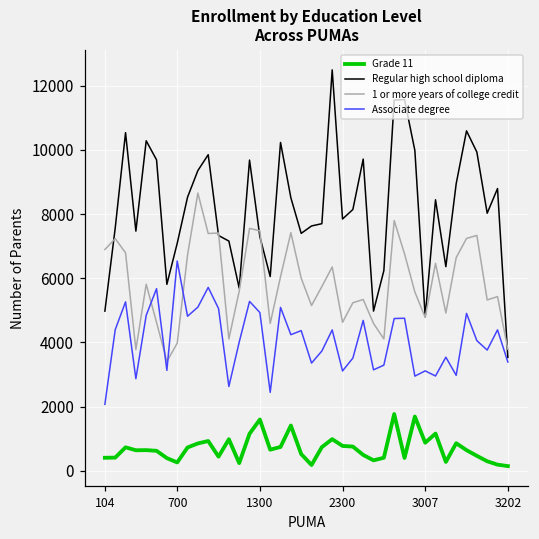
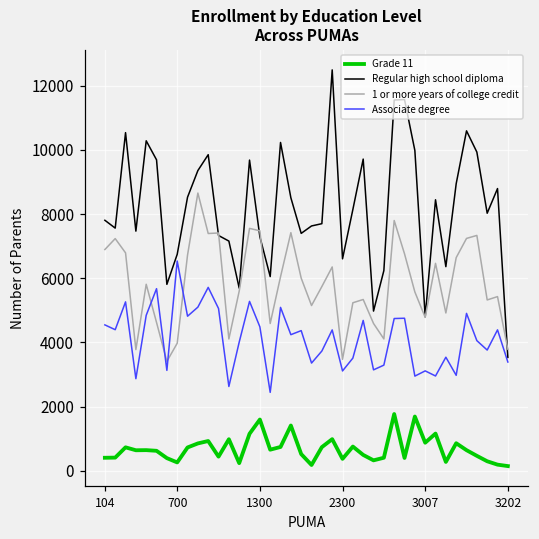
  {
    "Grade 11": {
      "104": 400,
      "700": 300,
      "1300": 1600,
-     "2300": 800,
+     "2300": 400,
      "3007": 900,
      "3202": 100
    },
    "Regular high school diploma": {
-     "104": 5000,
-     "700": 7100,
+     "104": 7800,
+     "700": 6700,
      "1300": 7300,
-     "2300": 7800,
+     "2300": 6600,
      "3202": 3500
    },
    "1 or more years of college credit": {
      "104": 6900,
      "700": 4000,
      "1300": 7500,
-     "2300": 4600,
+     "2300": 3500,
      "3202": 3800
    },
    "Associate degree": {
-     "104": 2100,
+     "104": 4500,
      "700": 6500,
-     "1300": 4900,
+     "1300": 4500,
      "2300": 3100,
      "3007": 3100,
      "3202": 3400
    }
  }
